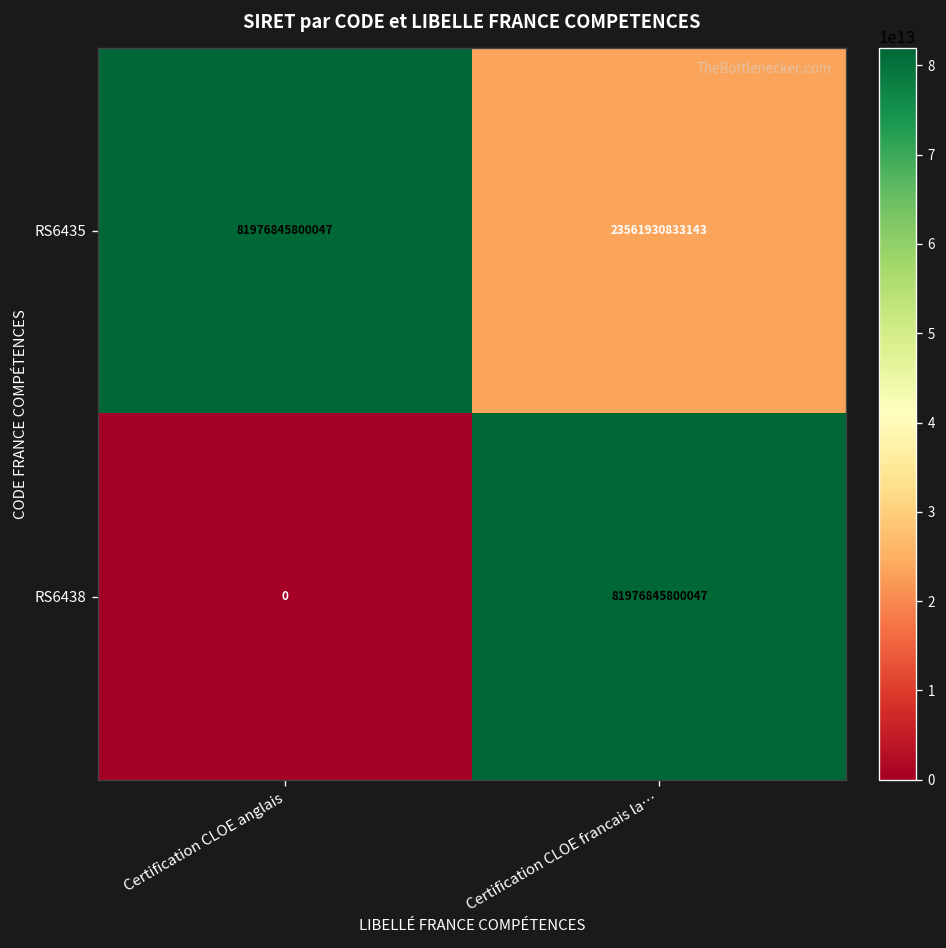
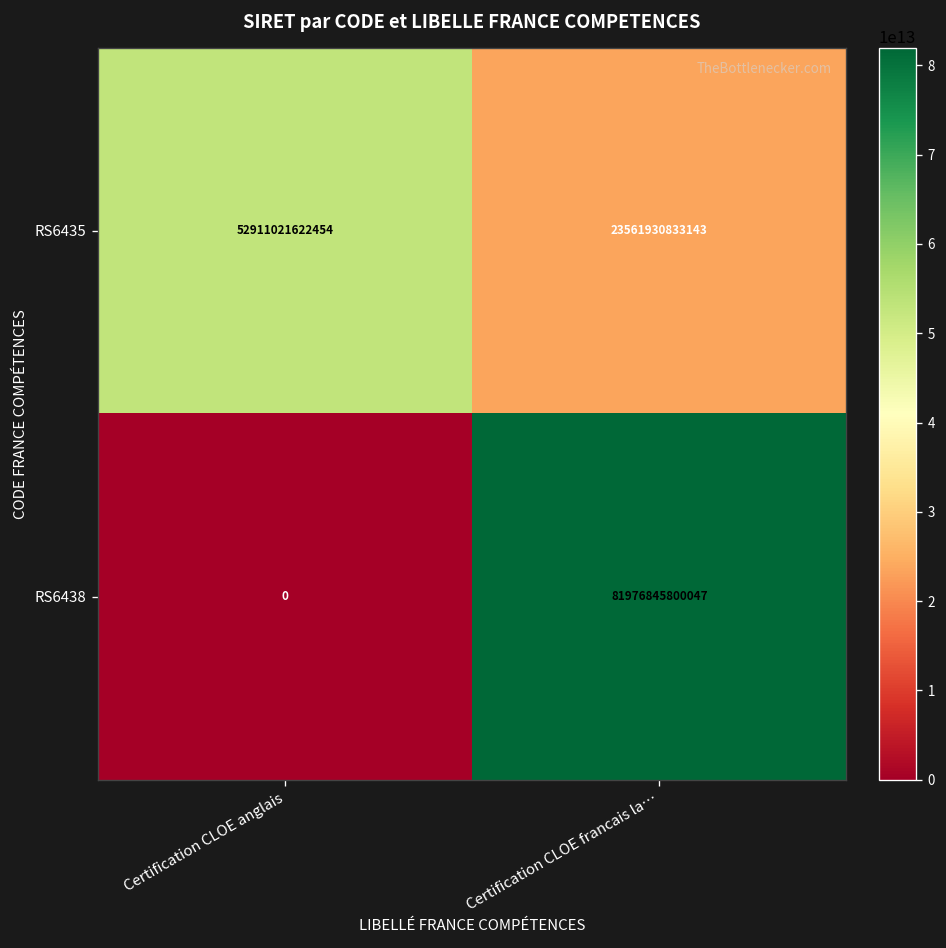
  {
    "RS6435": {
-     "Certification CLOE anglais": 81976845800047
+     "Certification CLOE anglais": 52911021622454
    },
    "RS6438": {
      "Certification CLOE anglais": 0,
      "Certification CLOE francais la…": 81976845800047
    }
  }
